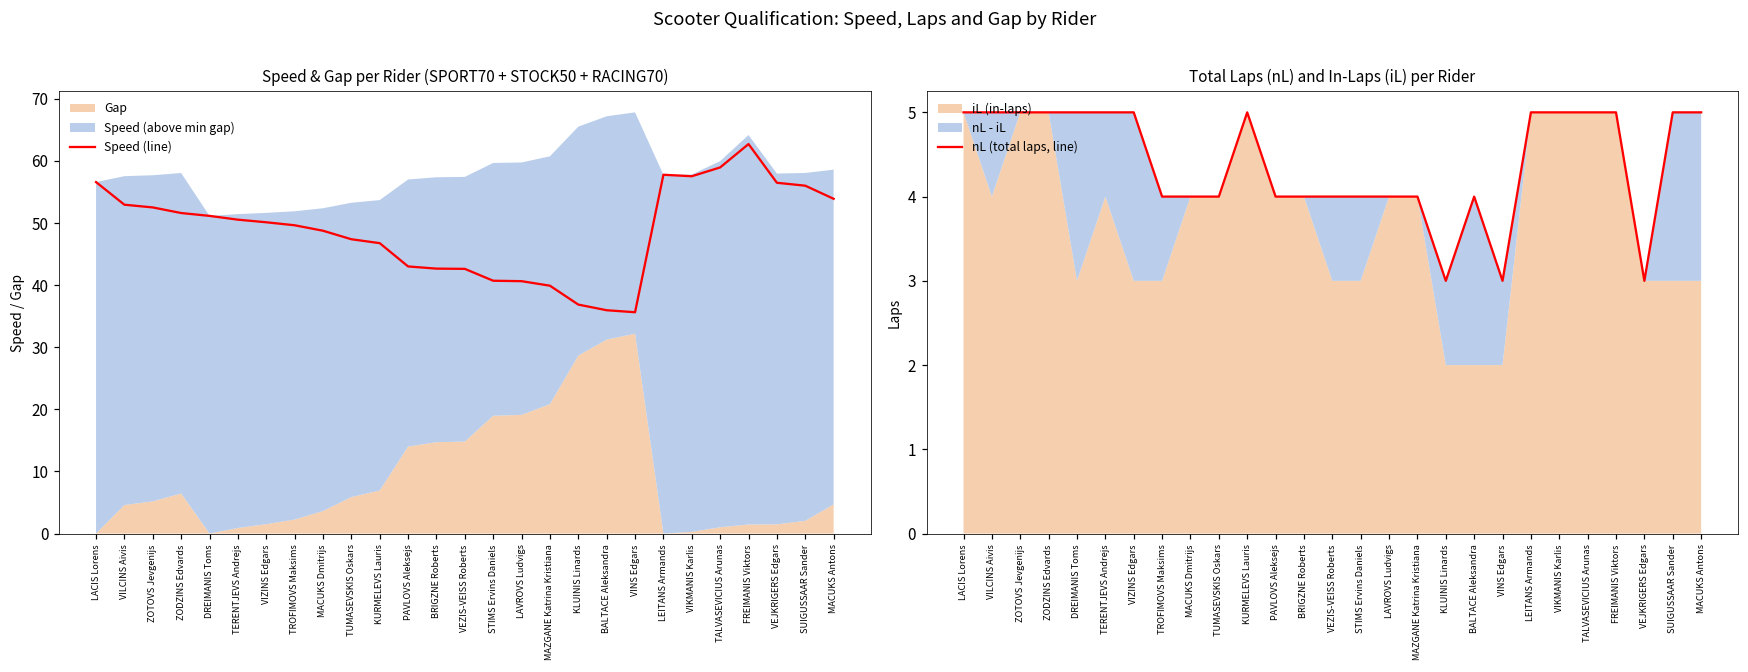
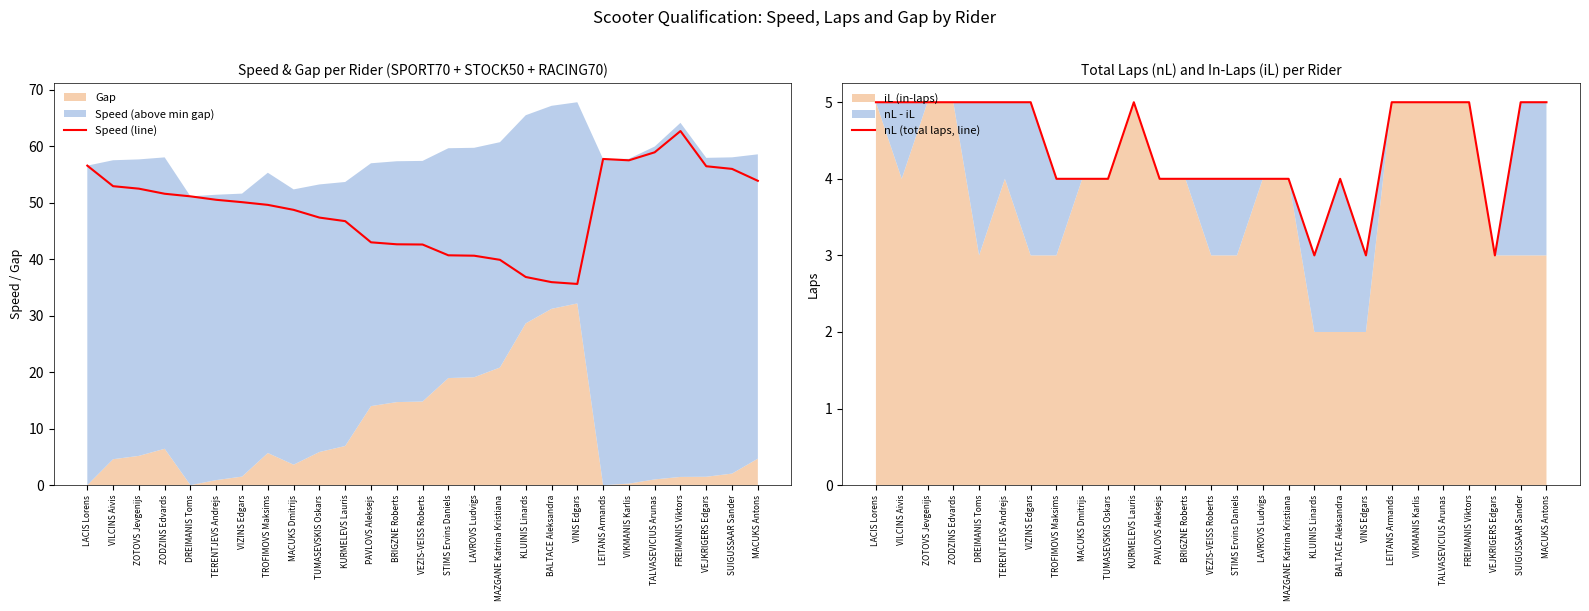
  {
    "Speed & Gap per Rider (SPORT70 + STOCK50 + RACING70)": {
      "Gap": {
        "LACIS Lorens": 0,
        "VILCINS Aivis": 5,
        "ZOTOVS Jevgenijs": 5,
        "ZODZINS Edvards": 6,
        "DREIMANIS Toms": 0,
        "TERENTJEVS Andrejs": 1,
        "VIZINS Edgars": 2,
-       "TROFIMOVS Maksims": 2,
+       "TROFIMOVS Maksims": 6,
        "MACUKS Dmitrijs": 4,
        "TUMASEVSKIS Oskars": 6,
        "KURMELEVS Lauris": 7,
        "PAVLOVS Aleksejs": 14,
        "BRIGZNE Roberts": 15,
        "VEZIS-VEISS Roberts": 15,
        "STIMS Ervins Daniels": 19,
        "LAVROVS Ludvigs": 19,
        "MAZGANE Katrina Kristiana": 21,
        "KLUINIS Linards": 29,
        "BALTACE Aleksandra": 31,
        "VINS Edgars": 32,
        "LEITANS Armands": 0,
        "TALVASEVICIUS Arunas": 1,
        "FREIMANIS Viktors": 1,
        "VEJKRIGERS Edgars": 1,
        "SUIGUSSAAR Sander": 2,
        "MACUKS Antons": 5
      },
      "Speed (line)": {
        "VILCINS Aivis": 53,
        "ZOTOVS Jevgenijs": 53,
        "ZODZINS Edvards": 52,
        "TERENTJEVS Andrejs": 51,
        "VIZINS Edgars": 50,
        "TROFIMOVS Maksims": 50,
        "MACUKS Dmitrijs": 49,
        "TUMASEVSKIS Oskars": 47,
        "KURMELEVS Lauris": 47,
        "PAVLOVS Aleksejs": 43,
        "BRIGZNE Roberts": 43,
        "VEZIS-VEISS Roberts": 43,
        "STIMS Ervins Daniels": 41,
        "LAVROVS Ludvigs": 41,
        "MAZGANE Katrina Kristiana": 40,
        "KLUINIS Linards": 37,
        "BALTACE Aleksandra": 36,
        "VINS Edgars": 36,
        "TALVASEVICIUS Arunas": 59,
        "FREIMANIS Viktors": 63,
        "VEJKRIGERS Edgars": 56,
        "SUIGUSSAAR Sander": 56,
        "MACUKS Antons": 54
      },
      "Speed (above min gap)": {
        "VILCINS Aivis": 53,
        "ZOTOVS Jevgenijs": 53,
        "ZODZINS Edvards": 52,
        "TERENTJEVS Andrejs": 51,
        "VIZINS Edgars": 50,
        "TROFIMOVS Maksims": 50,
        "MACUKS Dmitrijs": 49,
        "TUMASEVSKIS Oskars": 47,
        "KURMELEVS Lauris": 47,
        "PAVLOVS Aleksejs": 43,
        "BRIGZNE Roberts": 43,
        "VEZIS-VEISS Roberts": 43,
        "STIMS Ervins Daniels": 41,
        "LAVROVS Ludvigs": 41,
        "MAZGANE Katrina Kristiana": 40,
        "KLUINIS Linards": 37,
        "BALTACE Aleksandra": 36,
        "VINS Edgars": 36,
        "TALVASEVICIUS Arunas": 59,
        "FREIMANIS Viktors": 63,
        "VEJKRIGERS Edgars": 56,
        "SUIGUSSAAR Sander": 56,
        "MACUKS Antons": 54
      }
    },
    "Total Laps (nL) and In-Laps (iL) per Rider": {
      "nL - iL": {
        "VILCINS Aivis": 5.0,
        "DREIMANIS Toms": 5.0,
        "TERENTJEVS Andrejs": 5.0,
        "VIZINS Edgars": 5.0,
        "TROFIMOVS Maksims": 4.0,
        "VEZIS-VEISS Roberts": 4.0,
        "STIMS Ervins Daniels": 4.0,
        "KLUINIS Linards": 3.0,
        "BALTACE Aleksandra": 4.0,
        "VINS Edgars": 3.0,
        "SUIGUSSAAR Sander": 5.0,
        "MACUKS Antons": 5.0
      },
      "iL (in-laps)": {
        "VILCINS Aivis": 4.0,
        "DREIMANIS Toms": 3.0,
        "TERENTJEVS Andrejs": 4.0,
        "VIZINS Edgars": 3.0,
        "TROFIMOVS Maksims": 3.0,
        "VEZIS-VEISS Roberts": 3.0,
        "STIMS Ervins Daniels": 3.0,
        "KLUINIS Linards": 2.0,
        "BALTACE Aleksandra": 2.0,
        "VINS Edgars": 2.0,
        "SUIGUSSAAR Sander": 3.0,
        "MACUKS Antons": 3.0
      }
    }
  }
